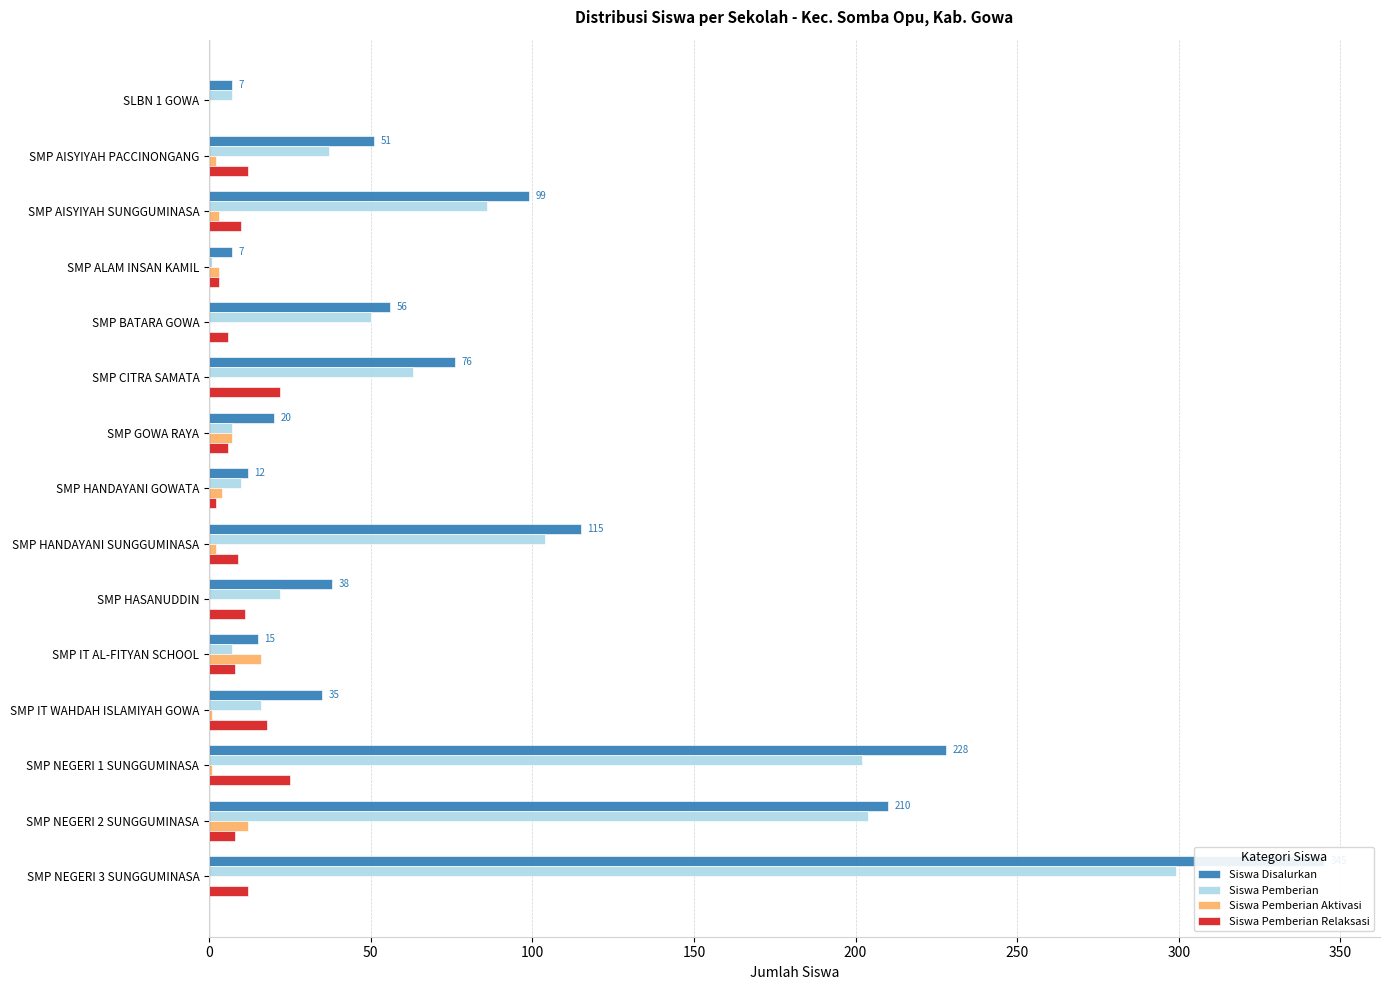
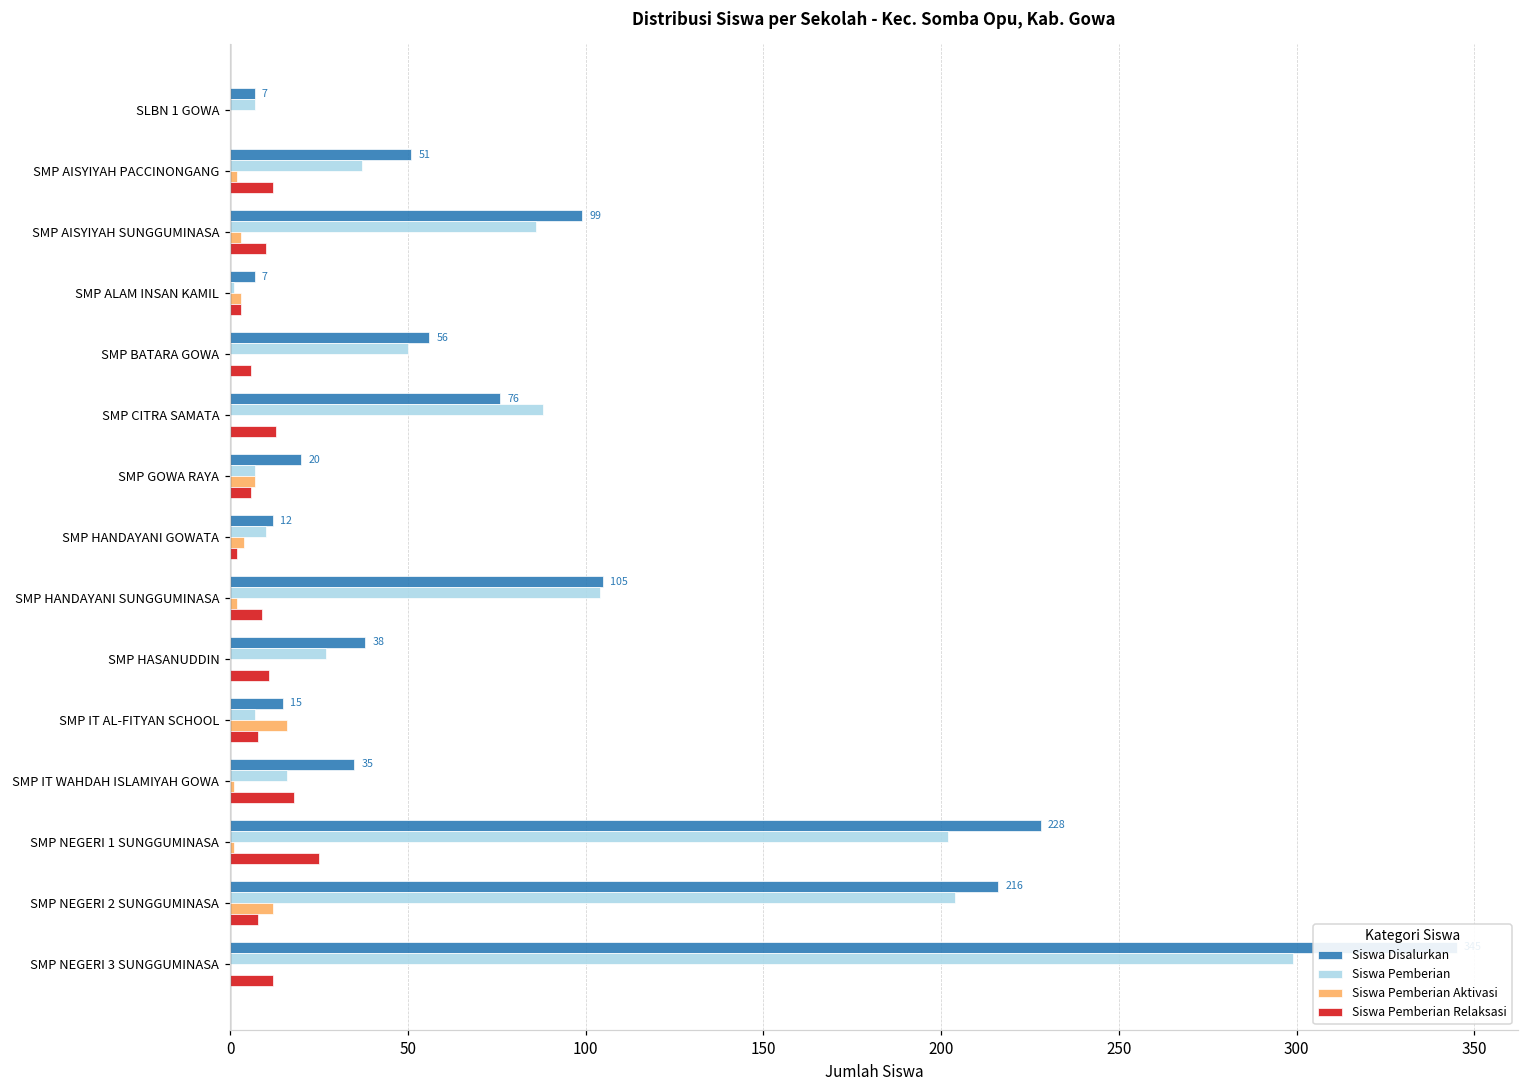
  {
    "Siswa Disalurkan": {
      "SLBN 1 GOWA": 7,
      "SMP AISYIYAH PACCINONGANG": 51,
      "SMP AISYIYAH SUNGGUMINASA": 99,
      "SMP ALAM INSAN KAMIL": 7,
      "SMP BATARA GOWA": 56,
      "SMP CITRA SAMATA": 76,
      "SMP GOWA RAYA": 20,
      "SMP HANDAYANI GOWATA": 12,
-     "SMP HANDAYANI SUNGGUMINASA": 115,
+     "SMP HANDAYANI SUNGGUMINASA": 105,
      "SMP HASANUDDIN": 38,
      "SMP IT AL-FITYAN SCHOOL": 15,
      "SMP IT WAHDAH ISLAMIYAH GOWA": 35,
      "SMP NEGERI 1 SUNGGUMINASA": 228,
-     "SMP NEGERI 2 SUNGGUMINASA": 210
+     "SMP NEGERI 2 SUNGGUMINASA": 216
    },
    "Siswa Pemberian": {
      "SMP AISYIYAH PACCINONGANG": 37,
      "SMP AISYIYAH SUNGGUMINASA": 86,
      "SMP ALAM INSAN KAMIL": 1,
      "SMP BATARA GOWA": 50,
-     "SMP CITRA SAMATA": 63,
+     "SMP CITRA SAMATA": 88,
      "SMP GOWA RAYA": 7,
      "SMP HANDAYANI GOWATA": 10,
      "SMP HANDAYANI SUNGGUMINASA": 104,
-     "SMP HASANUDDIN": 22,
+     "SMP HASANUDDIN": 27,
      "SMP IT AL-FITYAN SCHOOL": 7,
      "SMP IT WAHDAH ISLAMIYAH GOWA": 16,
      "SMP NEGERI 1 SUNGGUMINASA": 202,
      "SMP NEGERI 2 SUNGGUMINASA": 204,
      "SMP NEGERI 3 SUNGGUMINASA": 299
    },
    "Siswa Pemberian Aktivasi": {
      "SLBN 1 GOWA": 0,
      "SMP AISYIYAH PACCINONGANG": 2,
      "SMP AISYIYAH SUNGGUMINASA": 3,
      "SMP ALAM INSAN KAMIL": 3,
      "SMP BATARA GOWA": 0,
      "SMP CITRA SAMATA": 0,
      "SMP GOWA RAYA": 7,
      "SMP HANDAYANI GOWATA": 4,
      "SMP HANDAYANI SUNGGUMINASA": 2,
      "SMP HASANUDDIN": 0,
      "SMP IT AL-FITYAN SCHOOL": 16,
      "SMP IT WAHDAH ISLAMIYAH GOWA": 1,
      "SMP NEGERI 1 SUNGGUMINASA": 1,
      "SMP NEGERI 2 SUNGGUMINASA": 12,
      "SMP NEGERI 3 SUNGGUMINASA": 0
    },
    "Siswa Pemberian Relaksasi": {
      "SLBN 1 GOWA": 0,
      "SMP AISYIYAH PACCINONGANG": 12,
      "SMP AISYIYAH SUNGGUMINASA": 10,
      "SMP ALAM INSAN KAMIL": 3,
      "SMP BATARA GOWA": 6,
-     "SMP CITRA SAMATA": 22,
+     "SMP CITRA SAMATA": 13,
      "SMP GOWA RAYA": 6,
      "SMP HANDAYANI GOWATA": 2,
      "SMP HANDAYANI SUNGGUMINASA": 9,
      "SMP HASANUDDIN": 11,
      "SMP IT AL-FITYAN SCHOOL": 8,
      "SMP IT WAHDAH ISLAMIYAH GOWA": 18,
      "SMP NEGERI 1 SUNGGUMINASA": 25,
      "SMP NEGERI 2 SUNGGUMINASA": 8,
      "SMP NEGERI 3 SUNGGUMINASA": 12
    }
  }
